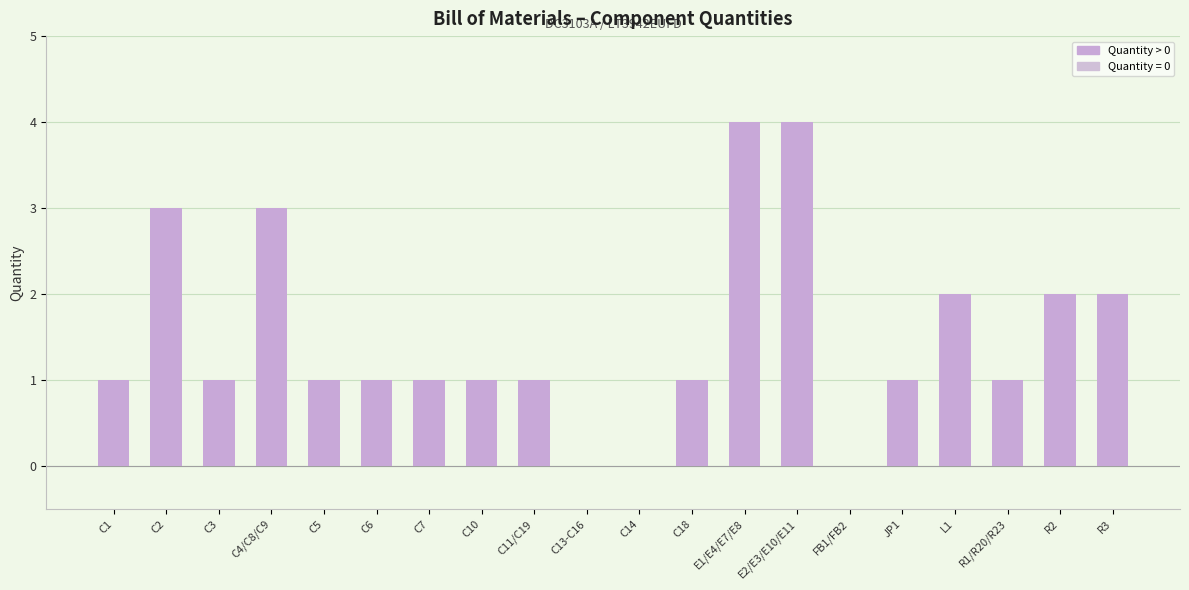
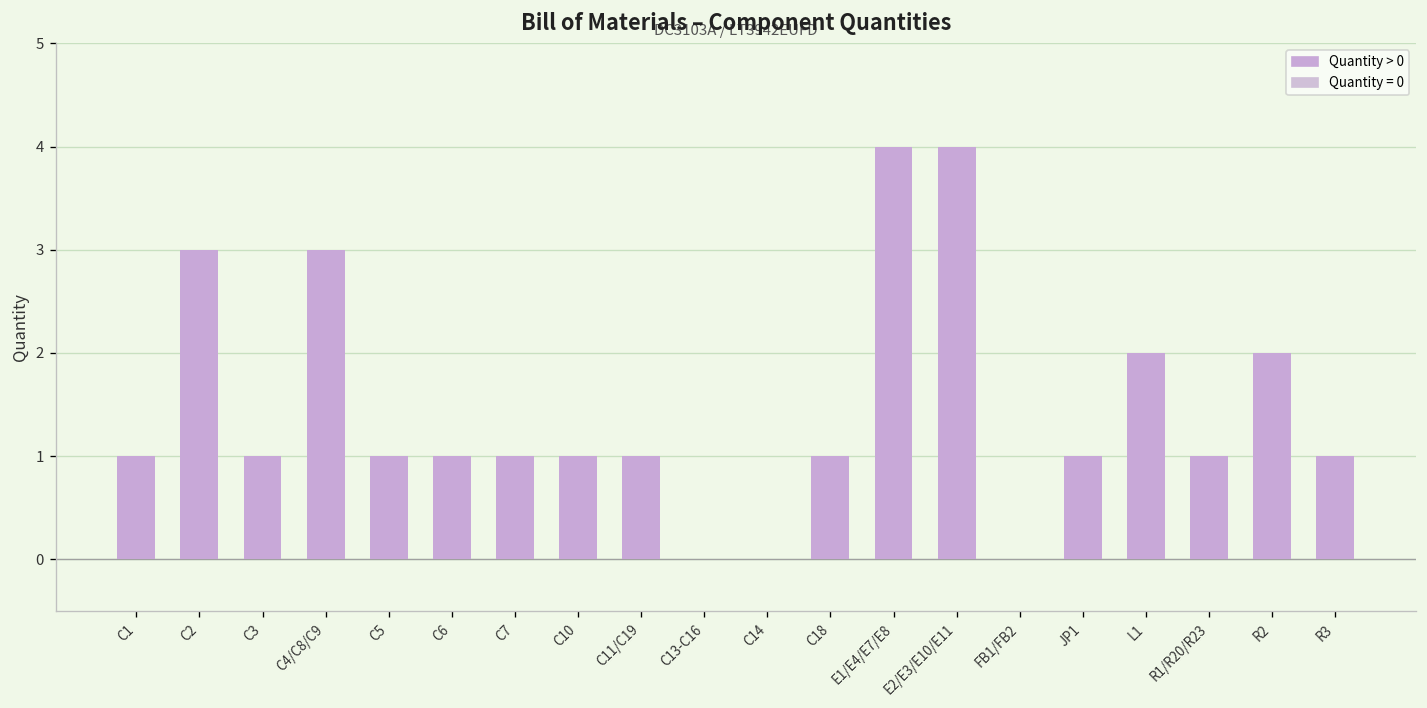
  {
    "C1": 1,
    "C2": 3,
    "C3": 1,
    "C4/C8/C9": 3,
    "C5": 1,
    "C6": 1,
    "C7": 1,
    "C10": 1,
    "C11/C19": 1,
    "C13-C16": 0,
    "C14": 0,
    "C18": 1,
    "E1/E4/E7/E8": 4,
    "E2/E3/E10/E11": 4,
    "FB1/FB2": 0,
    "JP1": 1,
    "L1": 2,
    "R1/R20/R23": 1,
    "R2": 2,
-   "R3": 2
+   "R3": 1
  }
